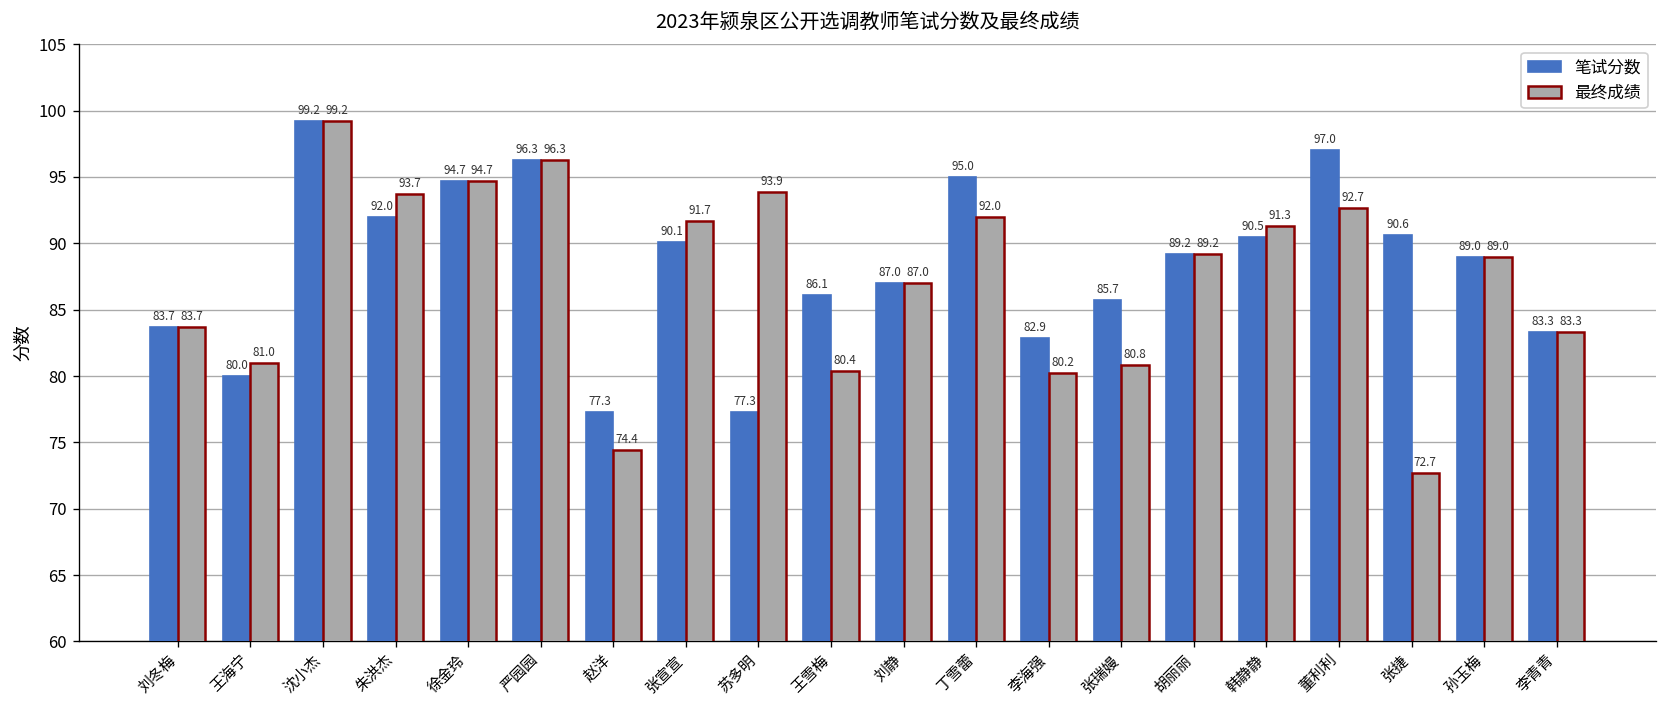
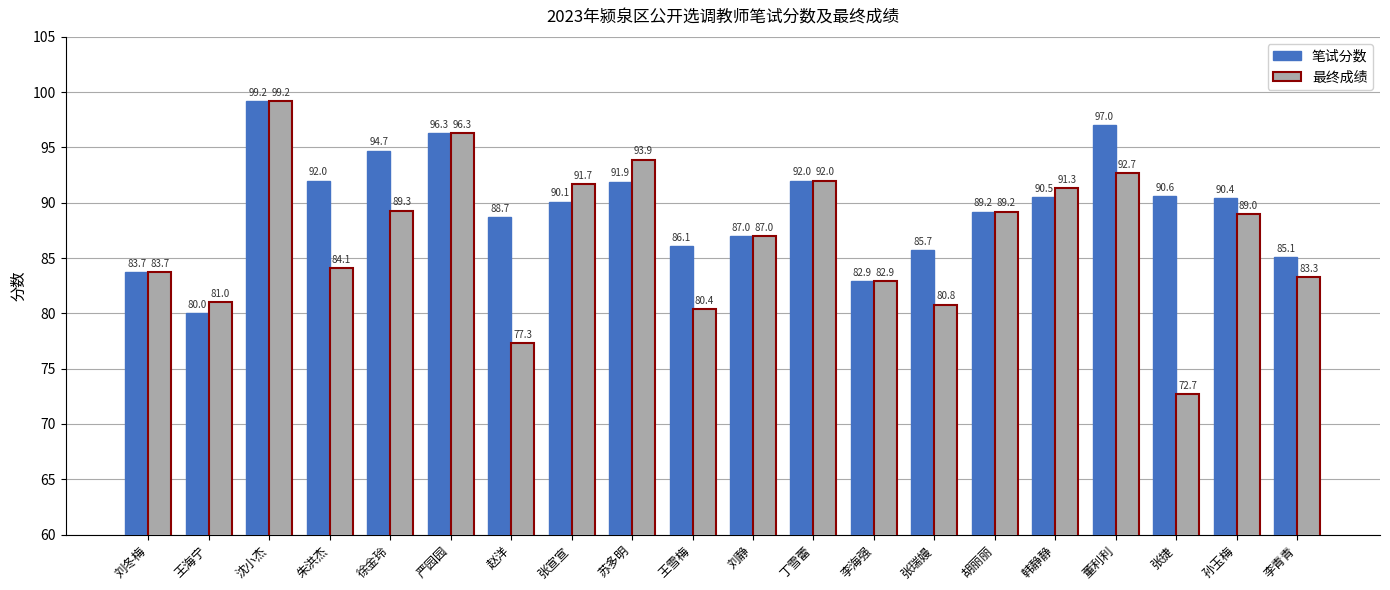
  {
    "笔试分数": {
      "刘冬梅": 83.7,
      "王海宁": 80.0,
      "沈小杰": 99.2,
      "朱洪杰": 92.0,
      "徐金玲": 94.7,
      "严园园": 96.3,
-     "赵洋": 77.3,
+     "赵洋": 88.7,
      "张宣宣": 90.1,
-     "苏多明": 77.3,
+     "苏多明": 91.9,
      "王雪梅": 86.1,
      "刘静": 87.0,
-     "丁雪蕾": 95.0,
+     "丁雪蕾": 92.0,
      "李海强": 82.9,
      "张瑞嫚": 85.7,
      "胡丽丽": 89.2,
      "韩静静": 90.5,
      "董利利": 97.0,
      "张捷": 90.6,
-     "孙玉梅": 89.0,
-     "李青青": 83.3
+     "孙玉梅": 90.4,
+     "李青青": 85.1
    },
    "最终成绩": {
      "刘冬梅": 83.7,
      "王海宁": 81.0,
      "沈小杰": 99.2,
-     "朱洪杰": 93.7,
-     "徐金玲": 94.7,
+     "朱洪杰": 84.1,
+     "徐金玲": 89.3,
      "严园园": 96.3,
-     "赵洋": 74.4,
+     "赵洋": 77.3,
      "张宣宣": 91.7,
      "苏多明": 93.9,
      "王雪梅": 80.4,
      "刘静": 87.0,
      "丁雪蕾": 92.0,
-     "李海强": 80.2,
+     "李海强": 82.9,
      "张瑞嫚": 80.8,
      "胡丽丽": 89.2,
      "韩静静": 91.3,
      "董利利": 92.7,
      "张捷": 72.7,
      "孙玉梅": 89.0,
      "李青青": 83.3
    }
  }
